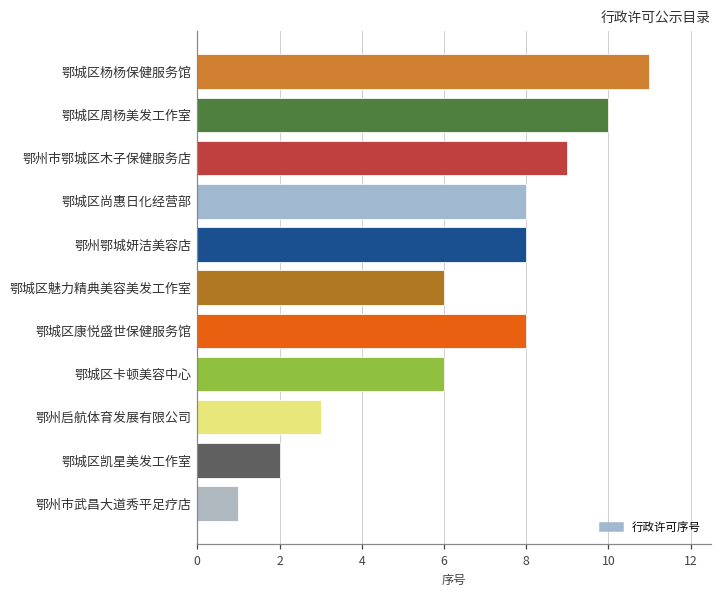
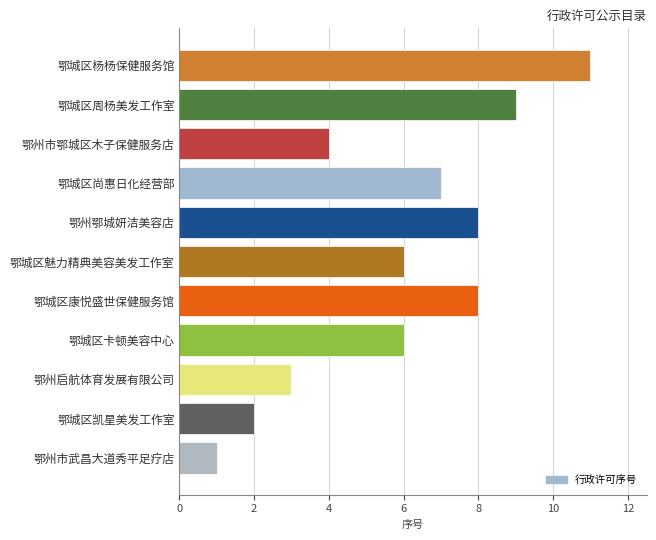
  {
    "鄂城区杨杨保健服务馆": 11,
-   "鄂城区周杨美发工作室": 10,
-   "鄂州市鄂城区木子保健服务店": 9,
-   "鄂城区尚惠日化经营部": 8,
+   "鄂城区周杨美发工作室": 9,
+   "鄂州市鄂城区木子保健服务店": 4,
+   "鄂城区尚惠日化经营部": 7,
    "鄂州鄂城妍洁美容店": 8,
    "鄂城区魅力精典美容美发工作室": 6,
    "鄂城区康悦盛世保健服务馆": 8,
    "鄂城区卡顿美容中心": 6,
    "鄂州启航体育发展有限公司": 3,
    "鄂城区凯星美发工作室": 2,
    "鄂州市武昌大道秀平足疗店": 1
  }
